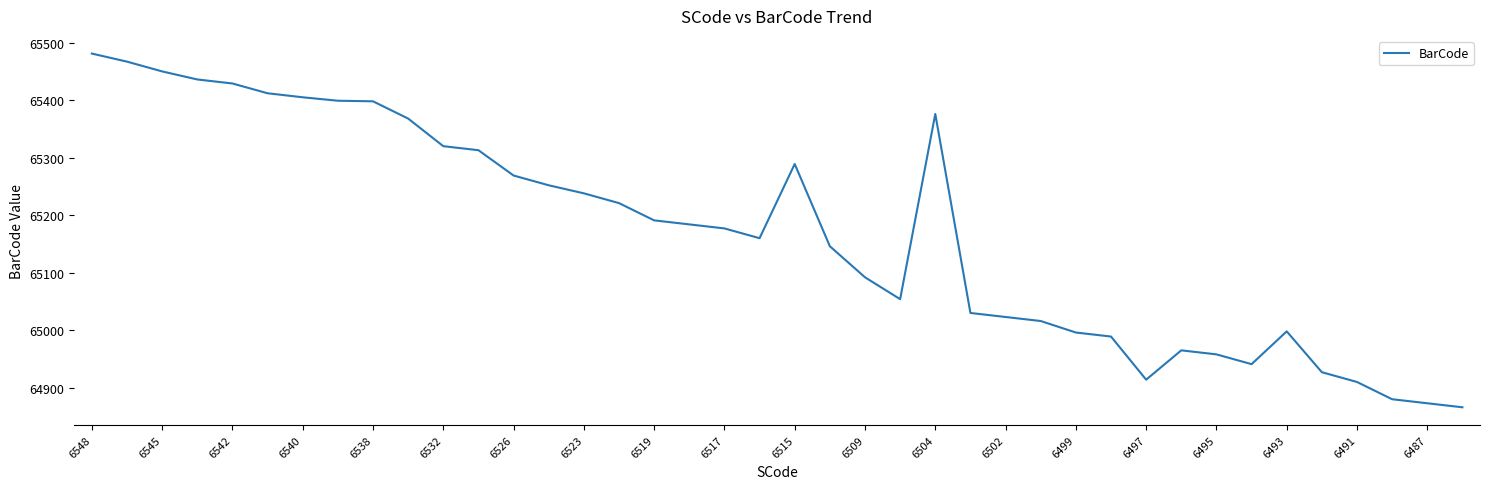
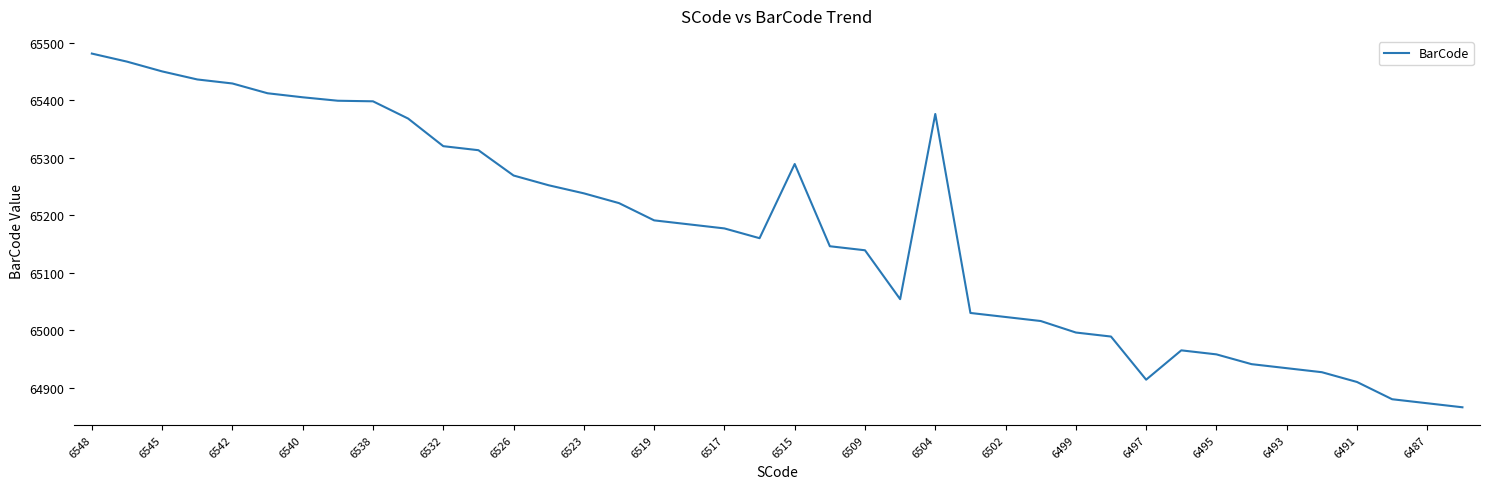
  {
    "6548": 65480,
    "6545": 65450,
    "6542": 65430,
    "6540": 65410,
    "6538": 65400,
    "6532": 65320,
    "6526": 65270,
    "6523": 65240,
    "6519": 65190,
    "6517": 65180,
    "6515": 65290,
-   "6509": 65090,
+   "6509": 65140,
    "6504": 65380,
    "6502": 65020,
    "6499": 65000,
    "6497": 64910,
    "6495": 64960,
-   "6493": 65000,
+   "6493": 64930,
    "6491": 64910,
    "6487": 64870
  }
